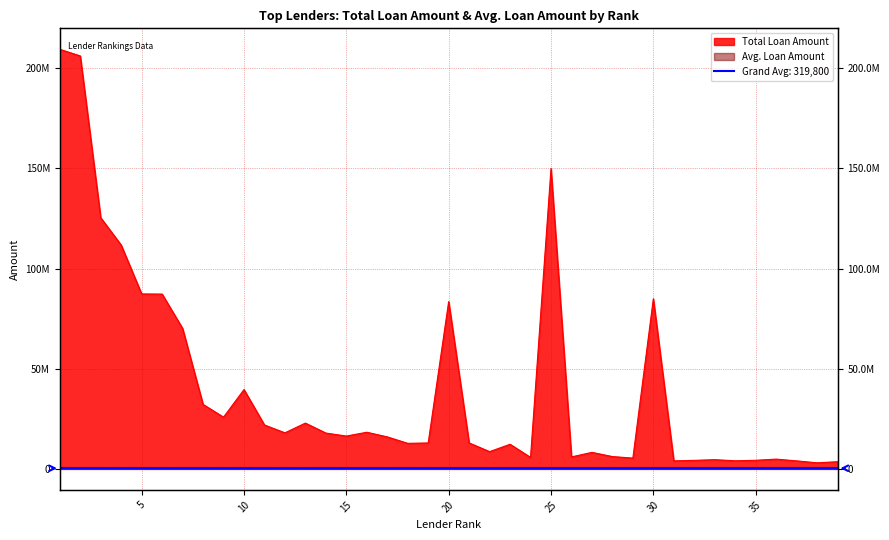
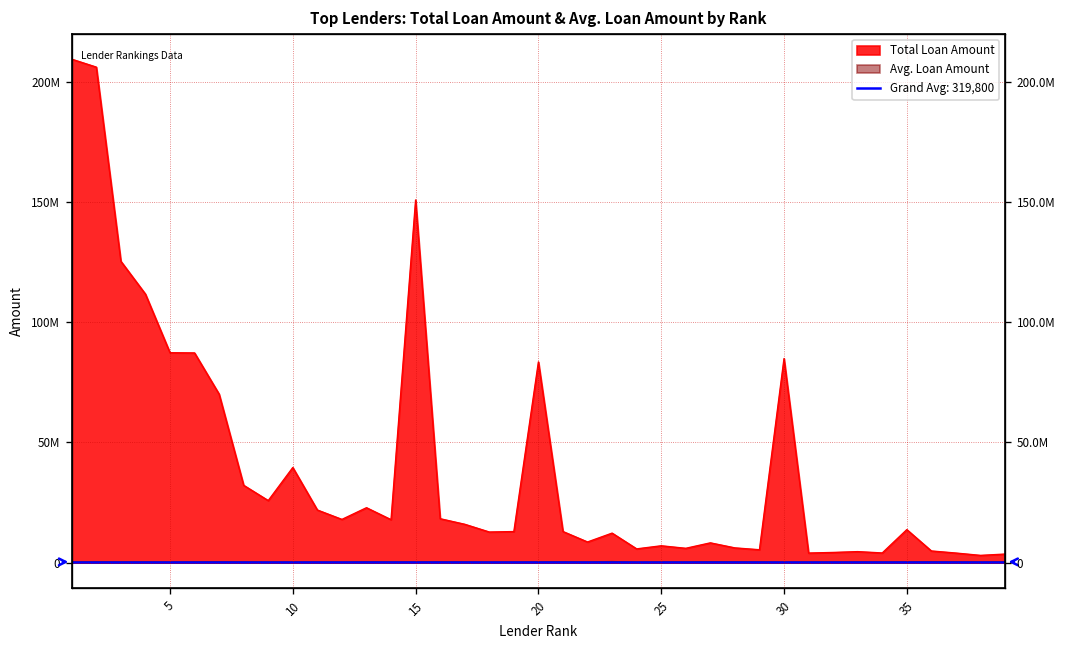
  {
    "Total Loan Amount": {
      "5": 87000000,
      "10": 40000000,
-     "15": 16000000,
+     "15": 151000000,
      "20": 84000000,
-     "25": 150000000,
+     "25": 7000000,
      "30": 85000000,
-     "35": 4000000
+     "35": 14000000
    },
    "Avg. Loan Amount": {
      "5": 0,
      "10": 0,
      "15": 0,
      "20": 0,
      "25": 0,
      "30": 0,
      "35": 0
    }
  }
